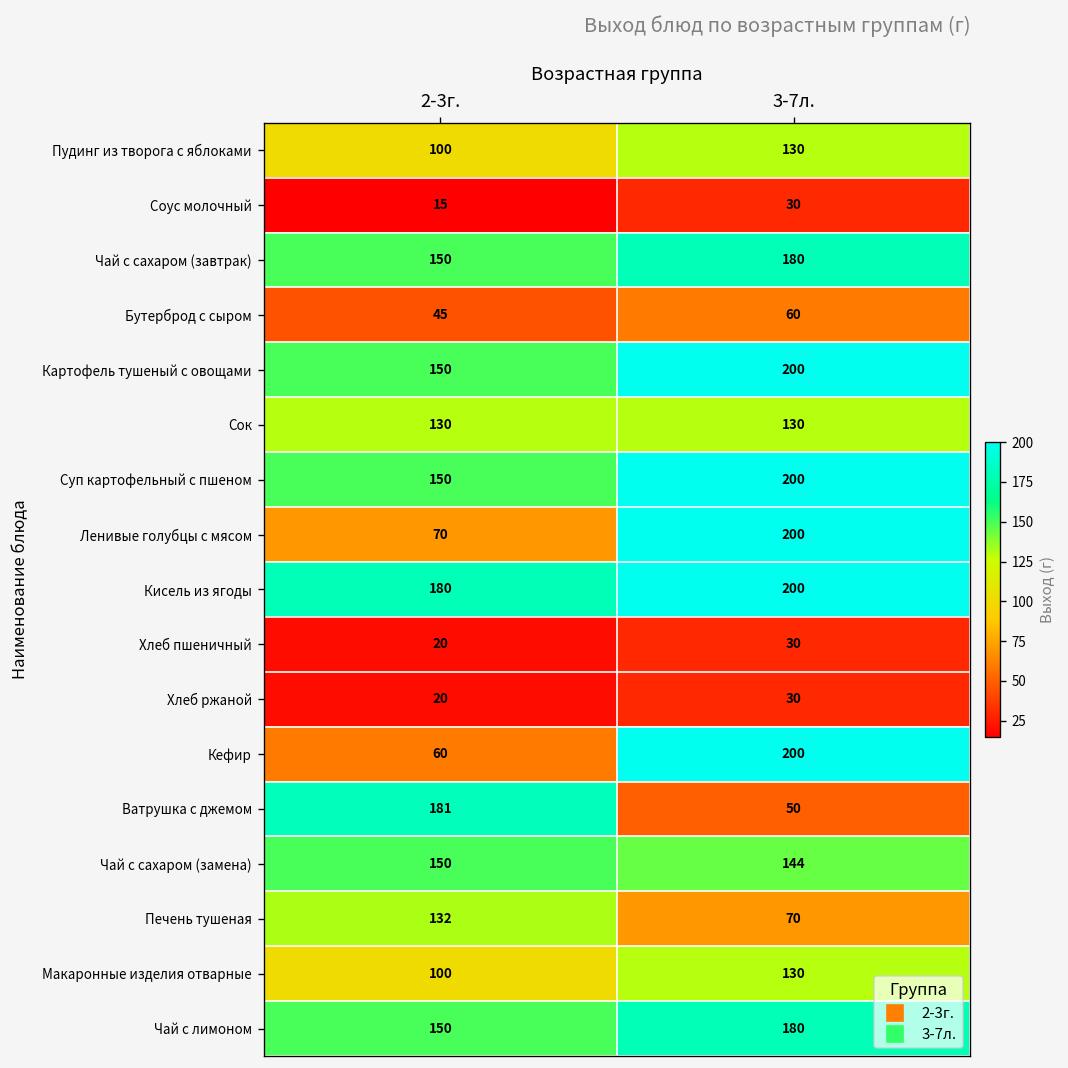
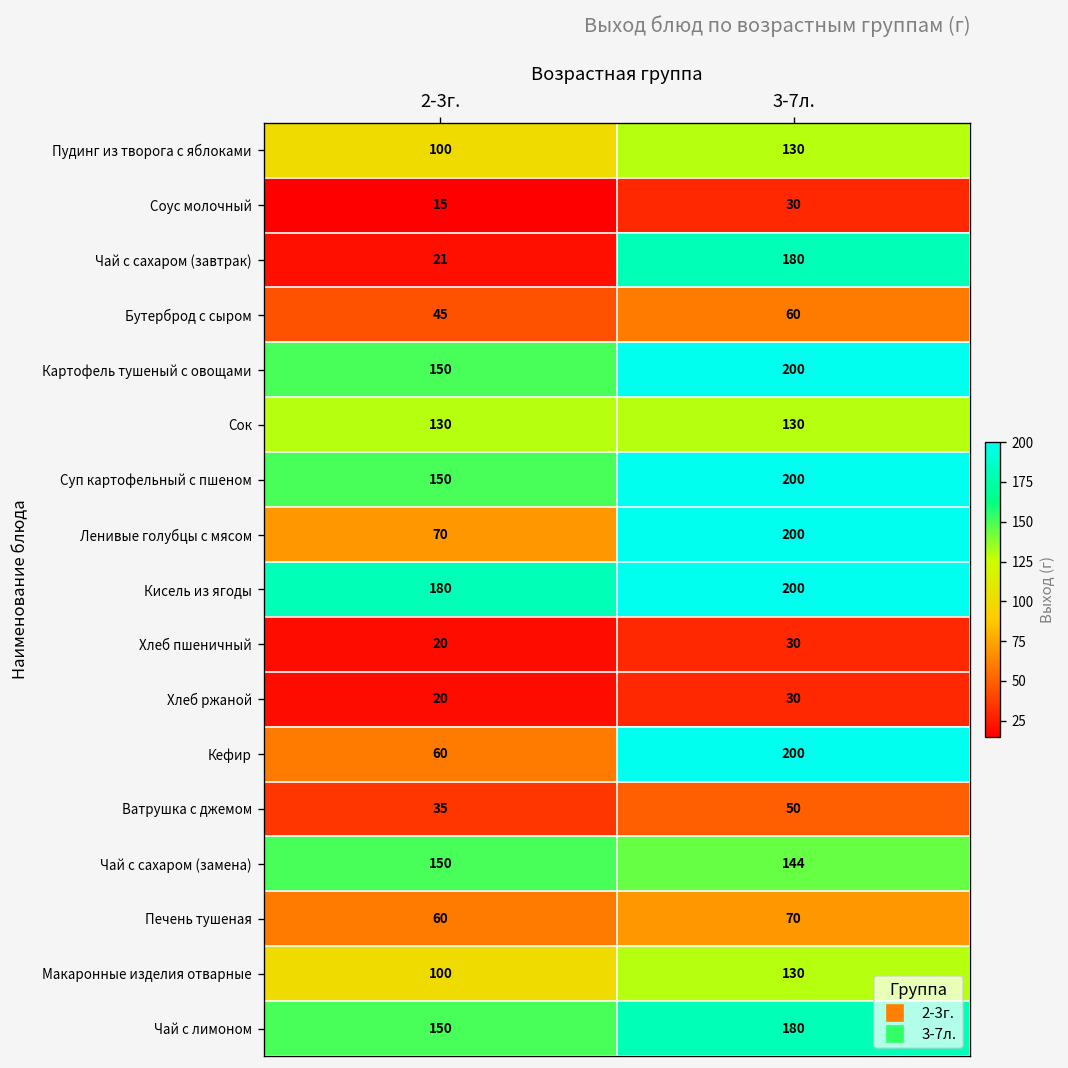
  {
    "Пудинг из творога с яблоками": {
      "2-3г.": 100,
      "3-7л.": 130
    },
    "Соус молочный": {
      "2-3г.": 15,
      "3-7л.": 30
    },
    "Чай с сахаром (завтрак)": {
-     "2-3г.": 150,
+     "2-3г.": 21,
      "3-7л.": 180
    },
    "Бутерброд с сыром": {
      "2-3г.": 45,
      "3-7л.": 60
    },
    "Картофель тушеный с овощами": {
      "2-3г.": 150,
      "3-7л.": 200
    },
    "Сок": {
      "2-3г.": 130,
      "3-7л.": 130
    },
    "Суп картофельный с пшеном": {
      "2-3г.": 150,
      "3-7л.": 200
    },
    "Ленивые голубцы с мясом": {
      "2-3г.": 70,
      "3-7л.": 200
    },
    "Кисель из ягоды": {
      "2-3г.": 180,
      "3-7л.": 200
    },
    "Хлеб пшеничный": {
      "2-3г.": 20,
      "3-7л.": 30
    },
    "Хлеб ржаной": {
      "2-3г.": 20,
      "3-7л.": 30
    },
    "Кефир": {
      "2-3г.": 60,
      "3-7л.": 200
    },
    "Ватрушка с джемом": {
-     "2-3г.": 181,
+     "2-3г.": 35,
      "3-7л.": 50
    },
    "Чай с сахаром (замена)": {
      "2-3г.": 150,
      "3-7л.": 144
    },
    "Печень тушеная": {
-     "2-3г.": 132,
+     "2-3г.": 60,
      "3-7л.": 70
    },
    "Макаронные изделия отварные": {
      "2-3г.": 100,
      "3-7л.": 130
    },
    "Чай с лимоном": {
      "2-3г.": 150,
      "3-7л.": 180
    }
  }
